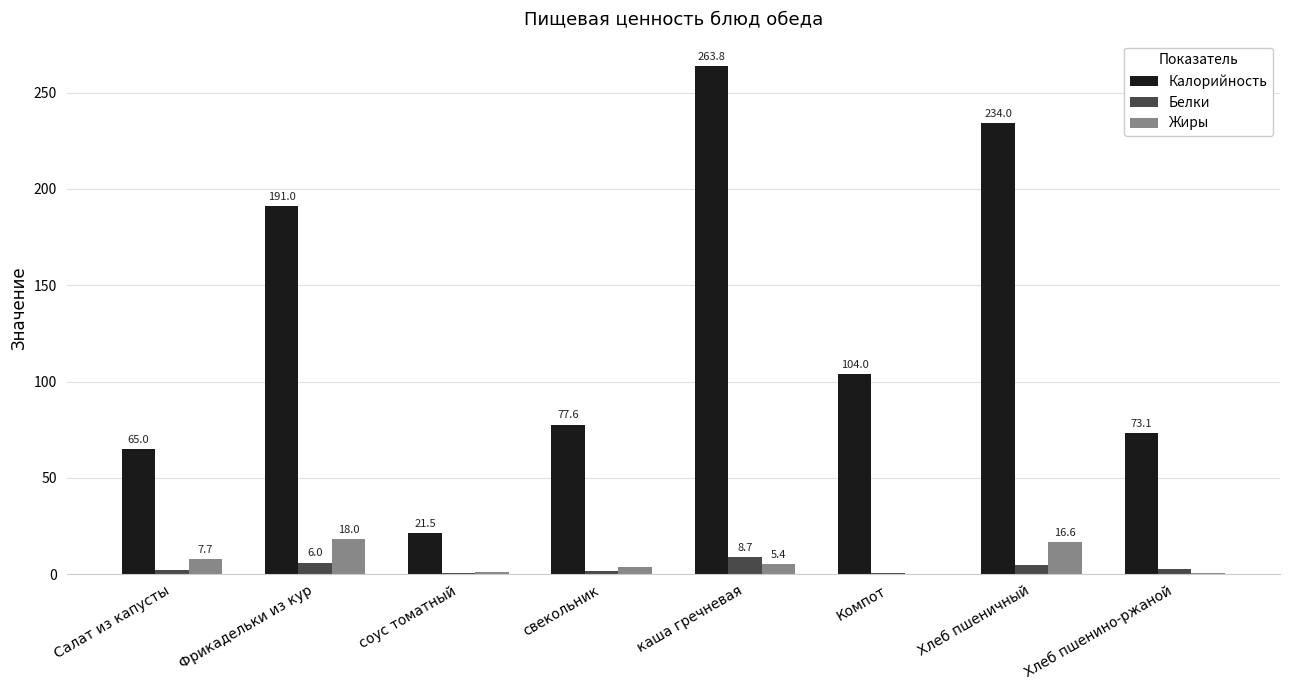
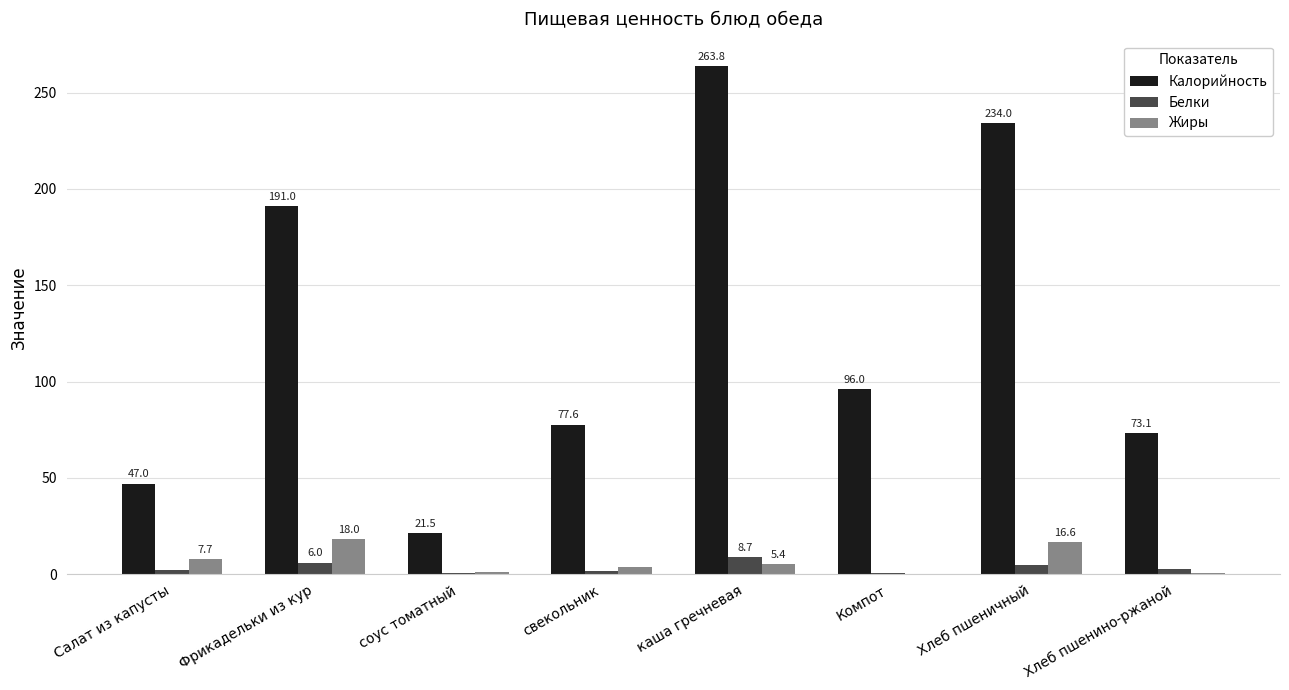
  {
    "Калорийность": {
-     "Салат из капусты": 65.0,
+     "Салат из капусты": 47.0,
      "Фрикадельки из кур": 191.0,
      "соус томатный": 21.5,
      "свекольник": 77.6,
      "каша гречневая": 263.8,
-     "Компот": 104.0,
+     "Компот": 96.0,
      "Хлеб пшеничный": 234.0,
      "Хлеб пшенино-ржаной": 73.1
    },
    "Белки": {
      "Фрикадельки из кур": 6.0,
      "каша гречневая": 8.7
    },
    "Жиры": {
      "Салат из капусты": 7.7,
      "Фрикадельки из кур": 18.0,
      "каша гречневая": 5.4,
      "Хлеб пшеничный": 16.6
    }
  }
